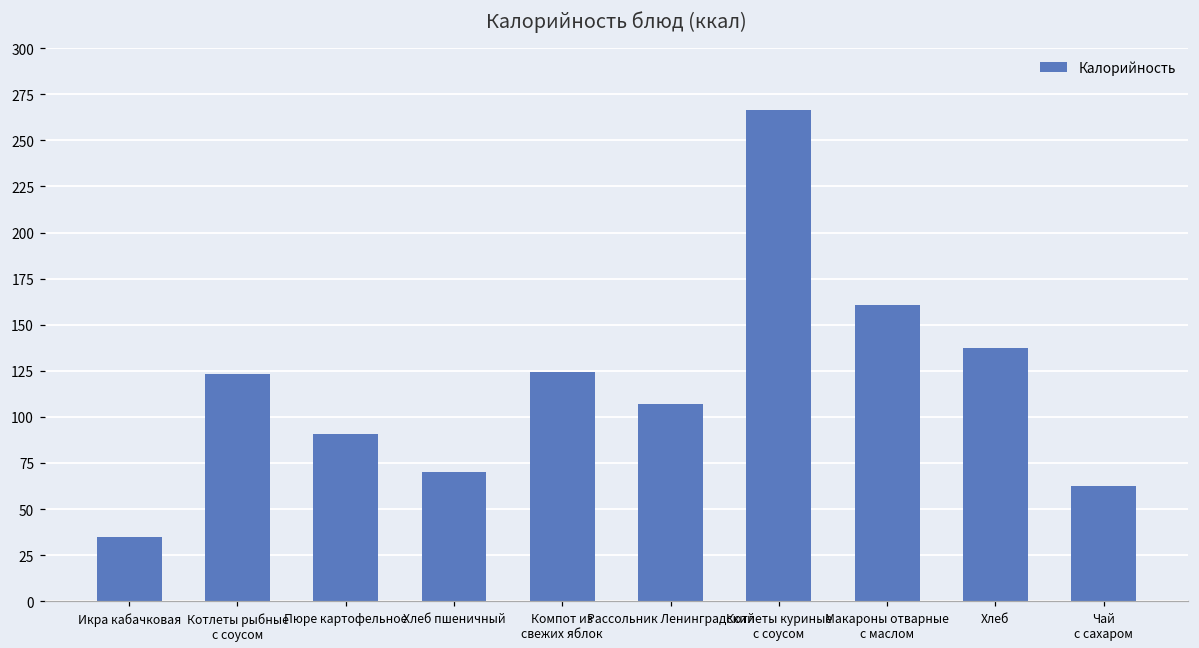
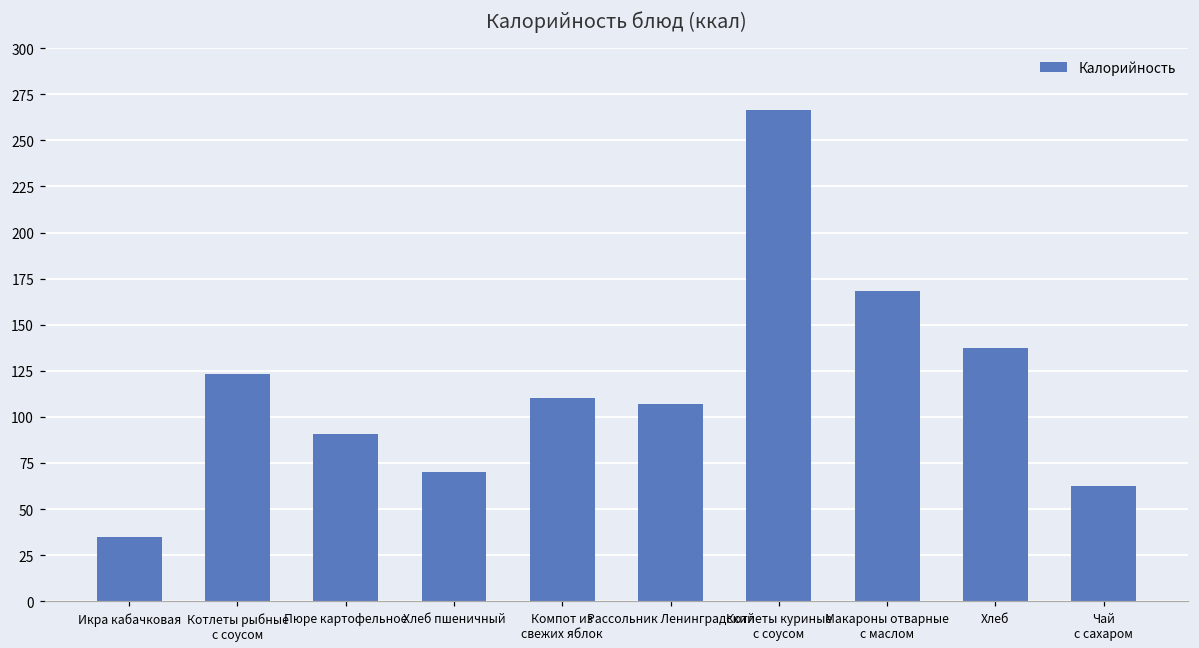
  {
    "Икра кабачковая": 35,
    "Котлеты рыбные с соусом": 123,
    "Пюре картофельное": 90,
    "Хлеб пшеничный": 70,
-   "Компот из свежих яблок": 124,
+   "Компот из свежих яблок": 110,
    "Котлеты куриные с соусом": 267,
-   "Макароны отварные с маслом": 161,
+   "Макароны отварные с маслом": 168,
    "Хлеб": 138,
    "Чай с сахаром": 63
  }
